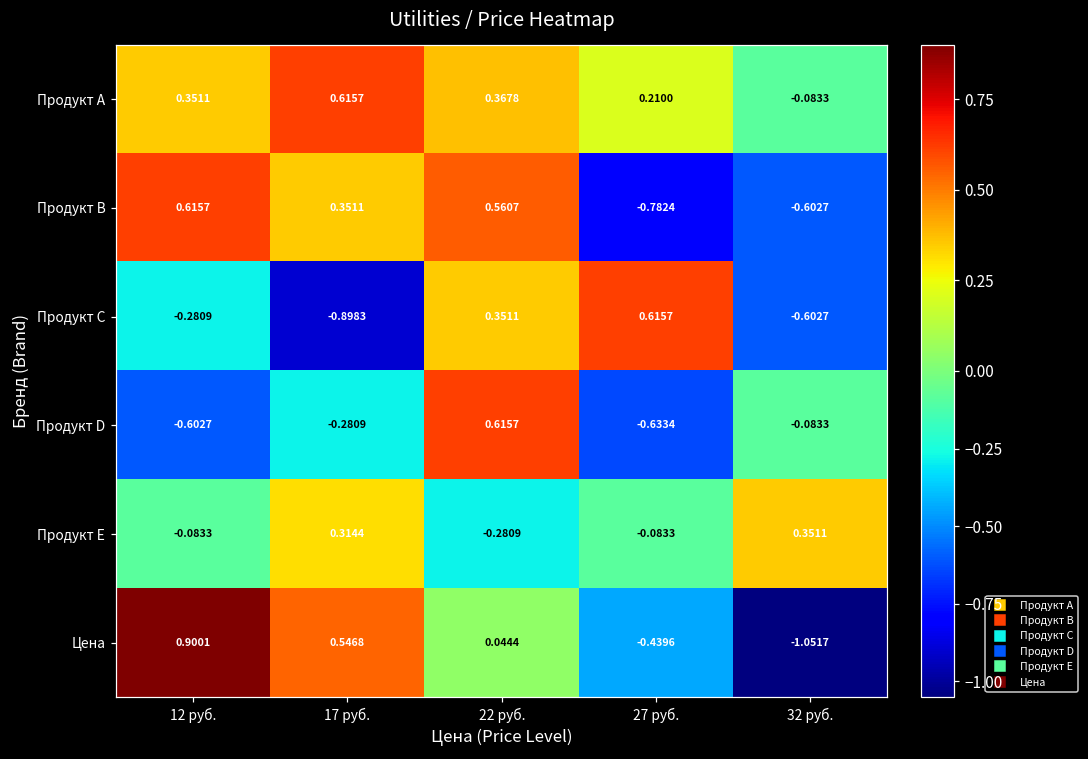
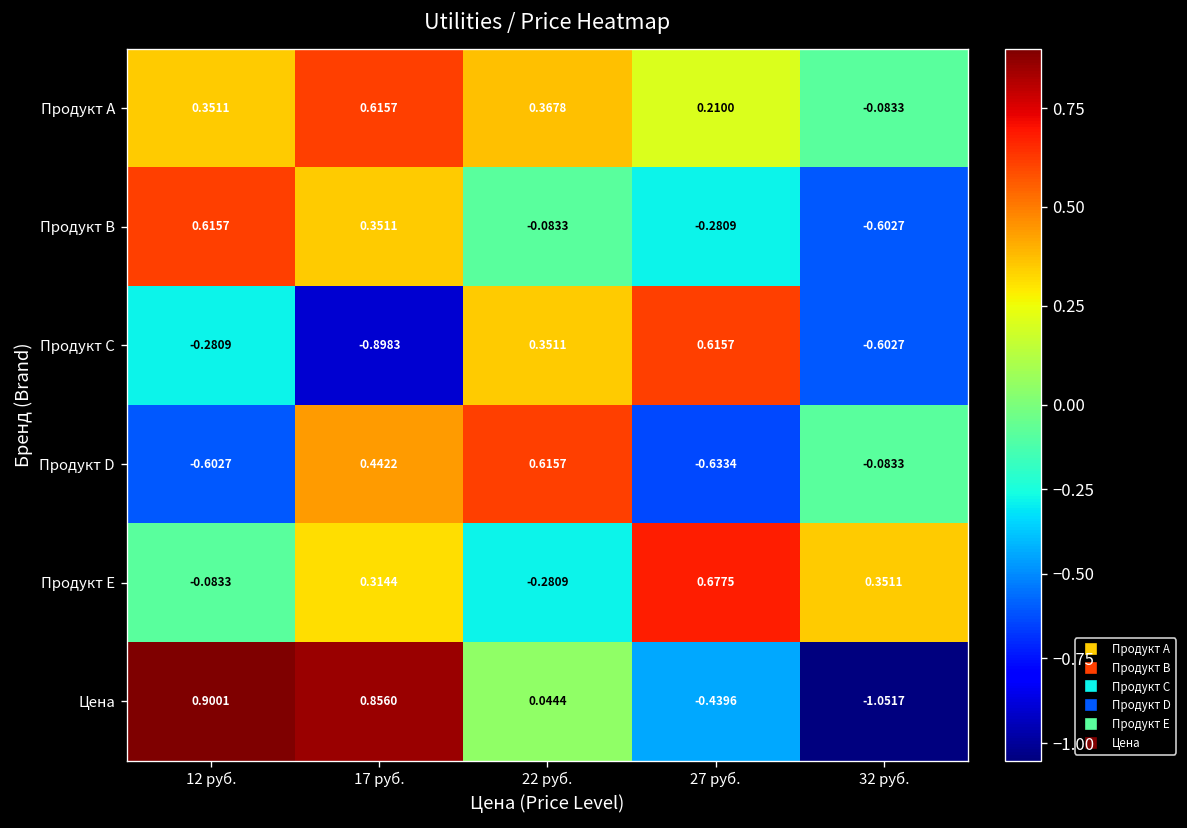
  {
    "Продукт А": {
      "12 руб.": 0.3511,
      "17 руб.": 0.6157,
      "22 руб.": 0.3678,
      "27 руб.": 0.2100,
      "32 руб.": -0.0833
    },
    "Продукт В": {
      "12 руб.": 0.6157,
      "17 руб.": 0.3511,
-     "22 руб.": 0.5607,
-     "27 руб.": -0.7824,
+     "22 руб.": -0.0833,
+     "27 руб.": -0.2809,
      "32 руб.": -0.6027
    },
    "Продукт С": {
      "12 руб.": -0.2809,
      "17 руб.": -0.8983,
      "22 руб.": 0.3511,
      "27 руб.": 0.6157,
      "32 руб.": -0.6027
    },
    "Продукт D": {
      "12 руб.": -0.6027,
-     "17 руб.": -0.2809,
+     "17 руб.": 0.4422,
      "22 руб.": 0.6157,
      "27 руб.": -0.6334,
      "32 руб.": -0.0833
    },
    "Продукт Е": {
      "12 руб.": -0.0833,
      "17 руб.": 0.3144,
      "22 руб.": -0.2809,
-     "27 руб.": -0.0833,
+     "27 руб.": 0.6775,
      "32 руб.": 0.3511
    },
    "Цена": {
      "12 руб.": 0.9001,
-     "17 руб.": 0.5468,
+     "17 руб.": 0.8560,
      "22 руб.": 0.0444,
      "27 руб.": -0.4396,
      "32 руб.": -1.0517
    }
  }
